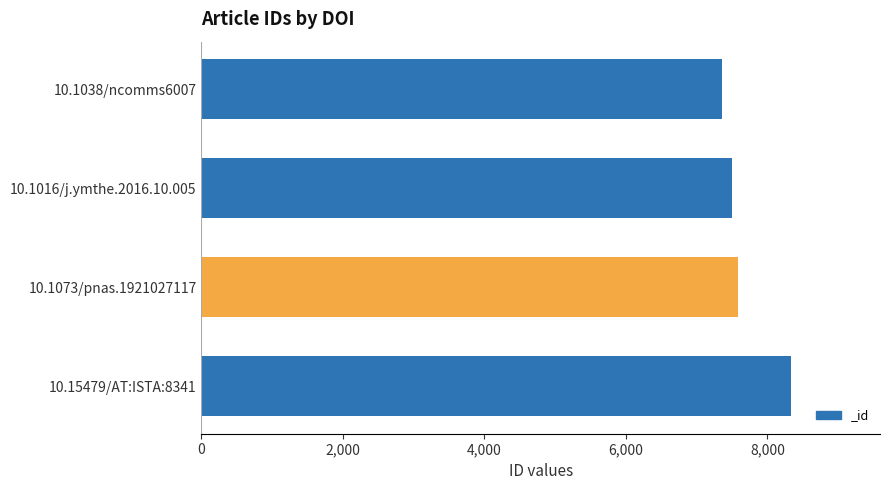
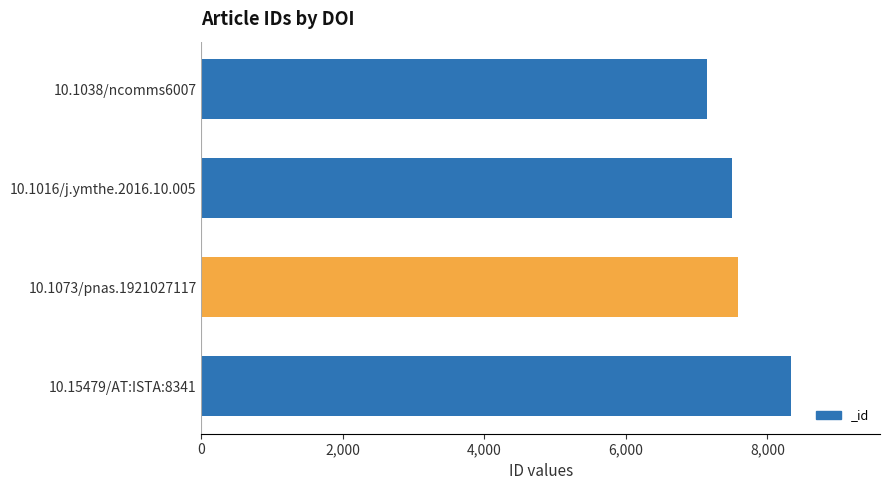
  {
-   "10.1038/ncomms6007": "7,400",
+   "10.1038/ncomms6007": "7,200",
    "10.1016/j.ymthe.2016.10.005": "7,500",
    "10.1073/pnas.1921027117": "7,600",
    "10.15479/AT:ISTA:8341": "8,300"
  }
